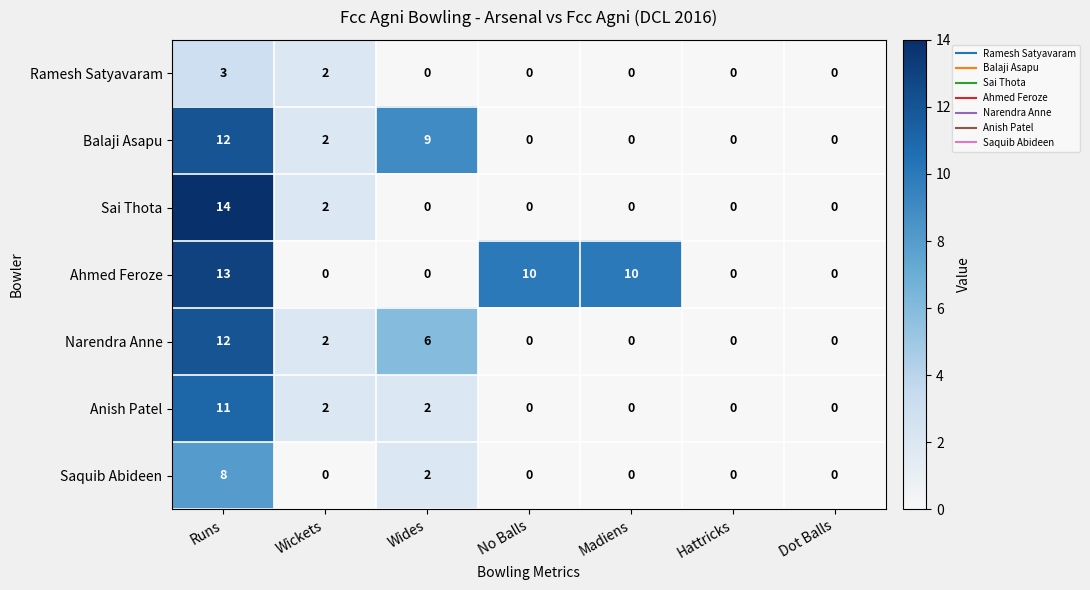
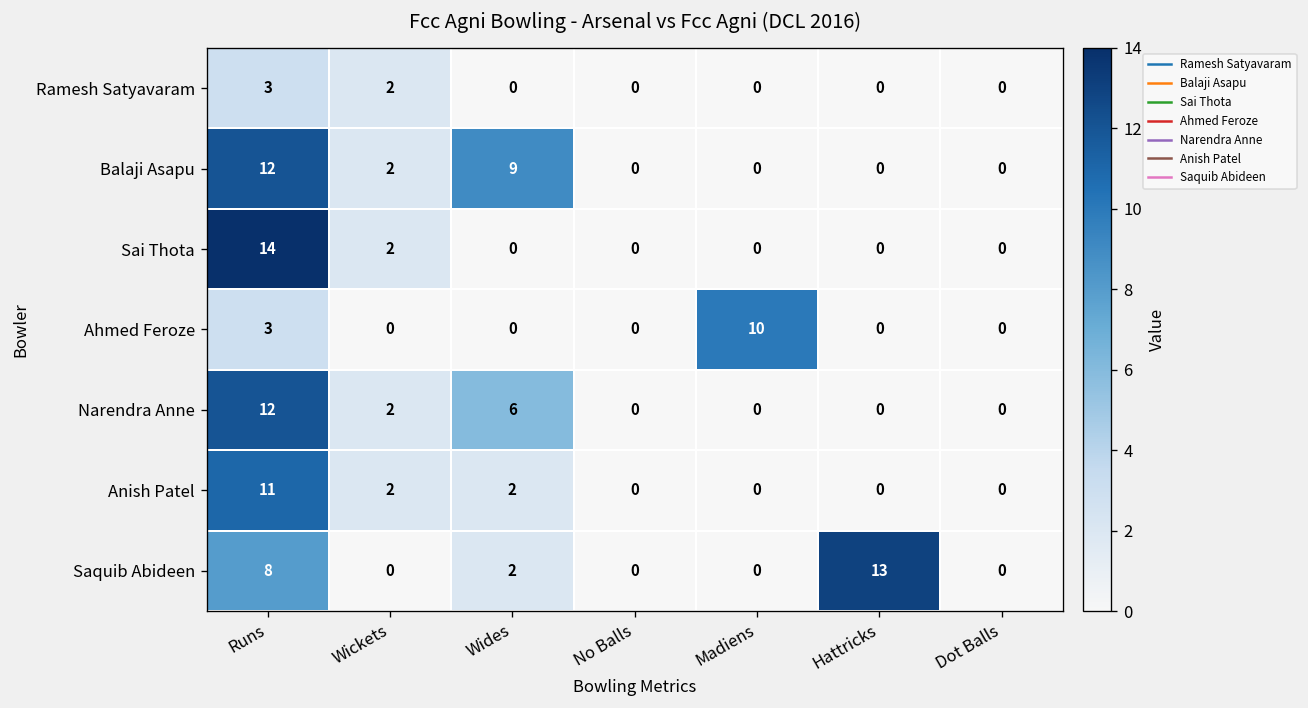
  {
    "Ramesh Satyavaram": {
      "Runs": 3,
      "Wickets": 2,
      "Wides": 0,
      "No Balls": 0,
      "Madiens": 0,
      "Hattricks": 0,
      "Dot Balls": 0
    },
    "Balaji Asapu": {
      "Runs": 12,
      "Wickets": 2,
      "Wides": 9,
      "No Balls": 0,
      "Madiens": 0,
      "Hattricks": 0,
      "Dot Balls": 0
    },
    "Sai Thota": {
      "Runs": 14,
      "Wickets": 2,
      "Wides": 0,
      "No Balls": 0,
      "Madiens": 0,
      "Hattricks": 0,
      "Dot Balls": 0
    },
    "Ahmed Feroze": {
-     "Runs": 13,
+     "Runs": 3,
      "Wickets": 0,
      "Wides": 0,
-     "No Balls": 10,
+     "No Balls": 0,
      "Madiens": 10,
      "Hattricks": 0,
      "Dot Balls": 0
    },
    "Narendra Anne": {
      "Runs": 12,
      "Wickets": 2,
      "Wides": 6,
      "No Balls": 0,
      "Madiens": 0,
      "Hattricks": 0,
      "Dot Balls": 0
    },
    "Anish Patel": {
      "Runs": 11,
      "Wickets": 2,
      "Wides": 2,
      "No Balls": 0,
      "Madiens": 0,
      "Hattricks": 0,
      "Dot Balls": 0
    },
    "Saquib Abideen": {
      "Runs": 8,
      "Wickets": 0,
      "Wides": 2,
      "No Balls": 0,
      "Madiens": 0,
-     "Hattricks": 0,
+     "Hattricks": 13,
      "Dot Balls": 0
    }
  }
